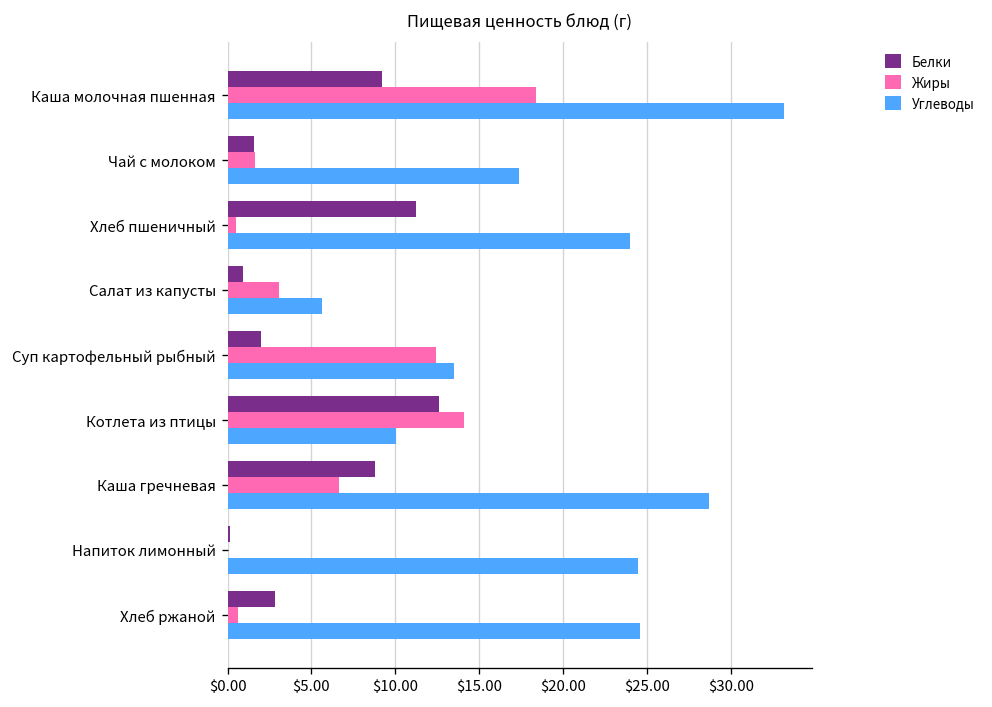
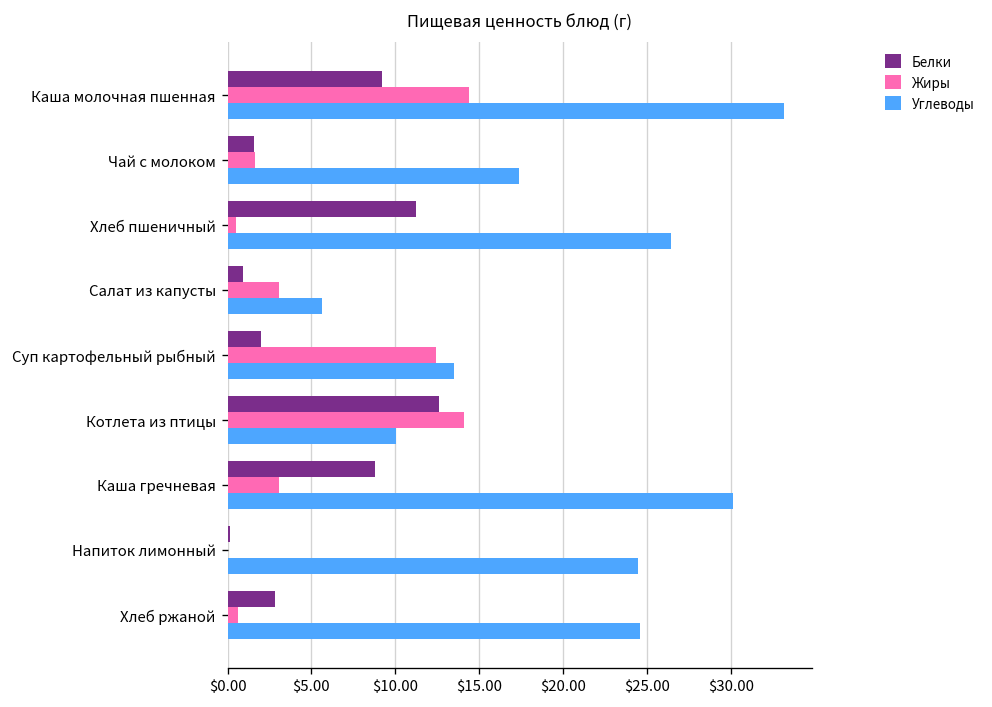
  {
    "Белки": {
      "Каша молочная пшенная": "$9.2",
      "Чай с молоком": "$1.6",
      "Хлеб пшеничный": "$11.2",
      "Салат из капусты": "$0.9",
      "Суп картофельный рыбный": "$2.0",
      "Котлета из птицы": "$12.6",
      "Каша гречневая": "$8.8",
      "Хлеб ржаной": "$2.8"
    },
    "Жиры": {
-     "Каша молочная пшенная": "$18.4",
+     "Каша молочная пшенная": "$14.4",
      "Чай с молоком": "$1.7",
      "Хлеб пшеничный": "$0.5",
      "Салат из капусты": "$3.1",
      "Суп картофельный рыбный": "$12.4",
      "Котлета из птицы": "$14.1",
-     "Каша гречневая": "$6.6",
+     "Каша гречневая": "$3.1",
      "Хлеб ржаной": "$0.6"
    },
    "Углеводы": {
      "Каша молочная пшенная": "$33.1",
      "Чай с молоком": "$17.4",
-     "Хлеб пшеничный": "$24.0",
+     "Хлеб пшеничный": "$26.4",
      "Салат из капусты": "$5.7",
      "Суп картофельный рыбный": "$13.5",
      "Котлета из птицы": "$10.0",
-     "Каша гречневая": "$28.7",
+     "Каша гречневая": "$30.1",
      "Напиток лимонный": "$24.4",
      "Хлеб ржаной": "$24.6"
    }
  }
